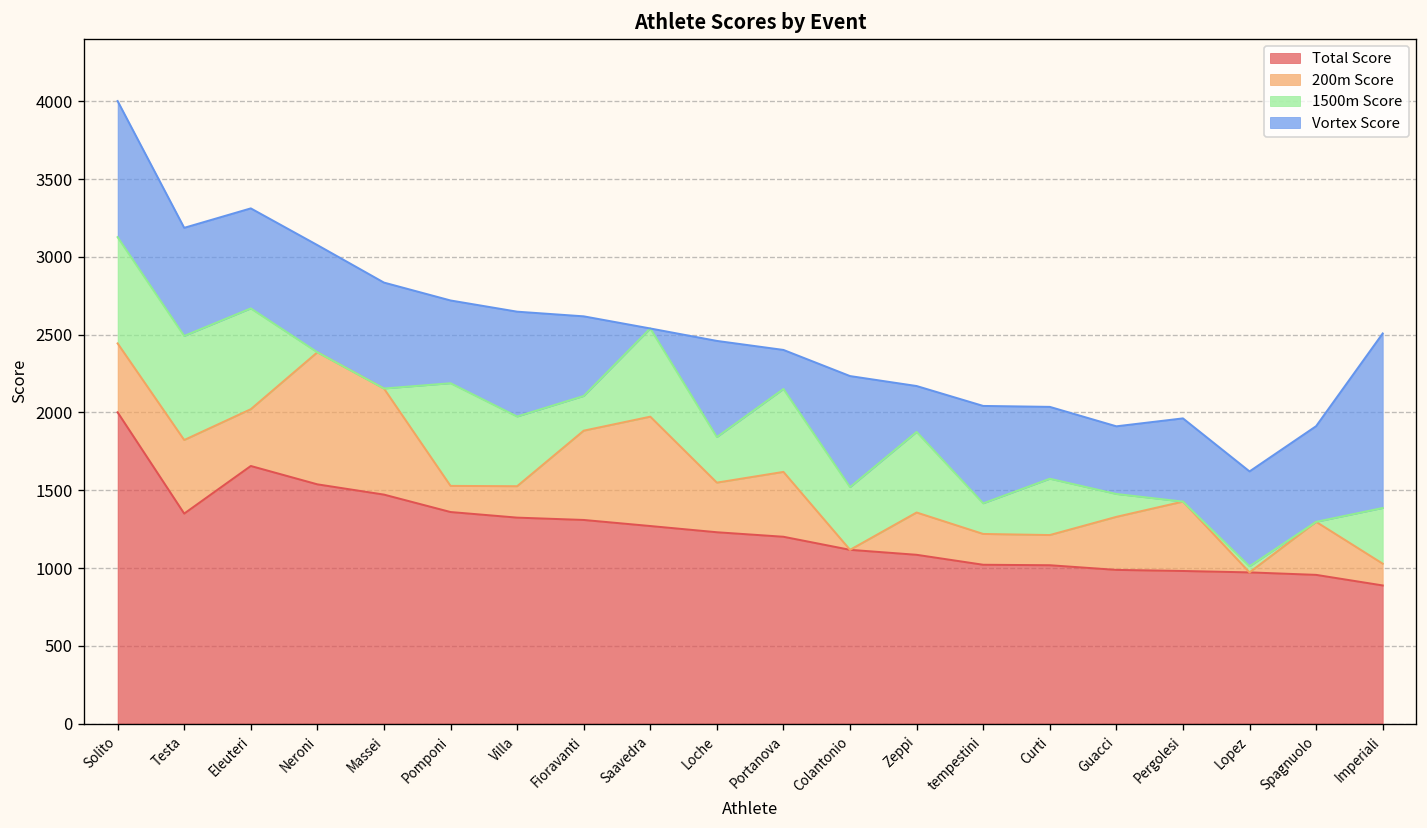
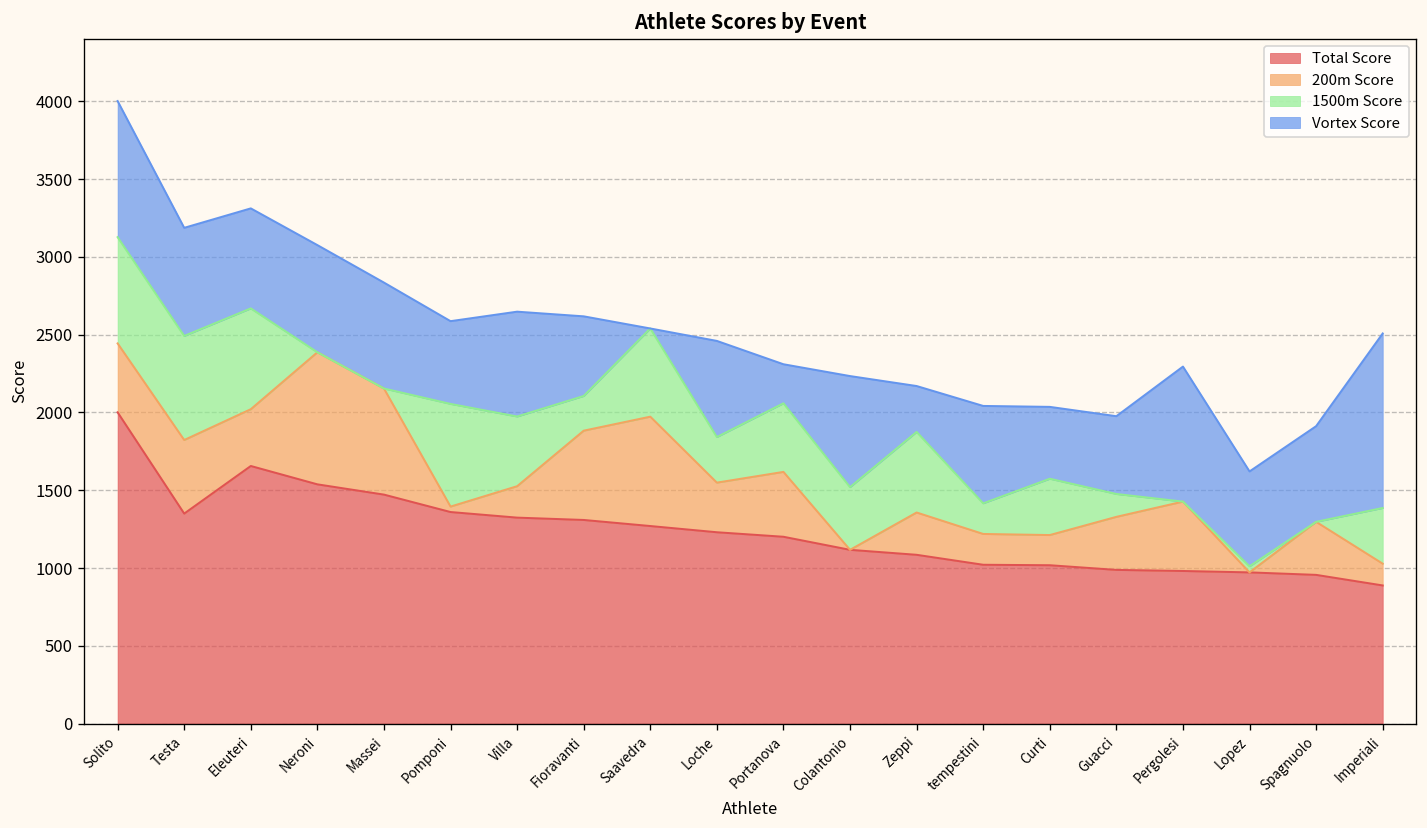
  {
    "Total Score": {
      "Solito": 2000,
      "Testa": 1350,
      "Eleuteri": 1660,
      "Neroni": 1540,
      "Massei": 1470,
      "Pomponi": 1360,
      "Villa": 1320,
      "Fioravanti": 1310,
      "Saavedra": 1270,
      "Loche": 1230,
      "Portanova": 1200,
      "Zeppi": 1090,
      "tempestini": 1020,
      "Curti": 1020,
      "Guacci": 990,
      "Pergolesi": 980,
      "Spagnuolo": 960,
      "Imperiali": 890
    },
    "200m Score": {
      "Solito": 440,
      "Testa": 470,
      "Eleuteri": 370,
-     "Pomponi": 170,
+     "Pomponi": 40,
      "Villa": 200,
      "Fioravanti": 570,
      "Saavedra": 700,
      "Loche": 320,
      "Portanova": 420,
      "Zeppi": 270,
      "tempestini": 200,
      "Curti": 190,
      "Guacci": 340,
      "Imperiali": 140
    },
    "1500m Score": {
      "Solito": 680,
      "Testa": 670,
      "Eleuteri": 650,
      "Pomponi": 660,
      "Villa": 450,
      "Fioravanti": 220,
      "Loche": 290,
-     "Portanova": 530,
+     "Portanova": 440,
      "Colantonio": 400,
      "Zeppi": 520,
      "tempestini": 200,
      "Curti": 360,
      "Guacci": 150,
      "Lopez": 40,
      "Imperiali": 360
    },
    "Vortex Score": {
      "Solito": 880,
      "Testa": 700,
      "Eleuteri": 640,
      "Neroni": 690,
      "Massei": 680,
      "Pomponi": 530,
      "Villa": 670,
      "Fioravanti": 510,
      "Loche": 620,
      "Portanova": 250,
      "Colantonio": 710,
      "Zeppi": 300,
      "tempestini": 630,
      "Curti": 460,
-     "Guacci": 440,
-     "Pergolesi": 540,
+     "Guacci": 500,
+     "Pergolesi": 870,
      "Lopez": 610,
      "Spagnuolo": 620,
      "Imperiali": 1120
    }
  }
